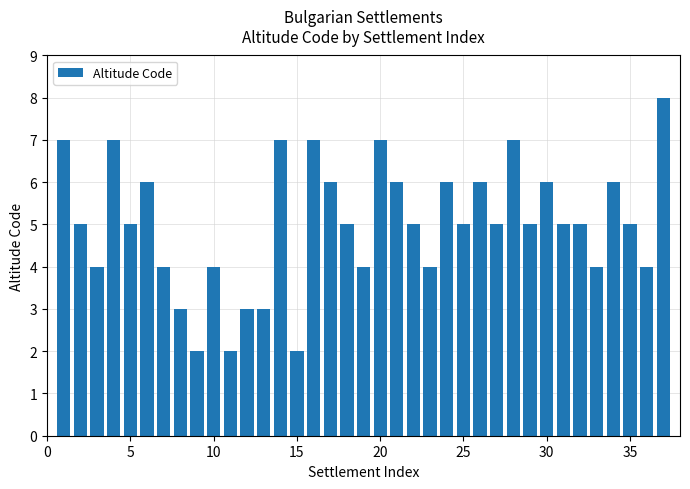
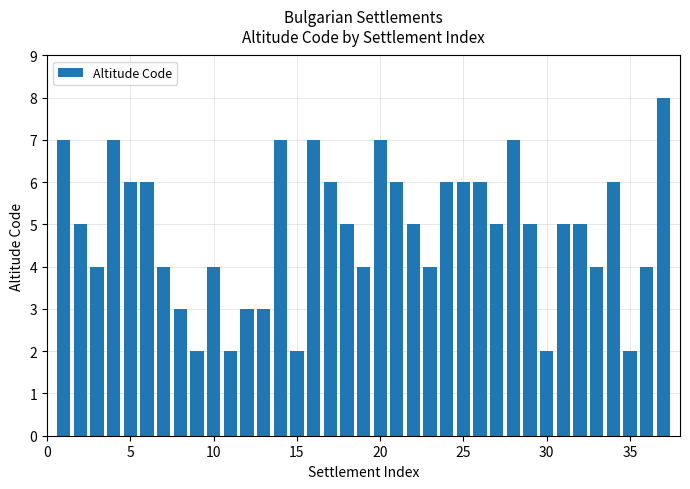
  {
-   "5": 5,
+   "5": 6,
    "10": 4,
    "15": 2,
    "20": 7,
-   "25": 5,
-   "30": 6,
-   "35": 5
+   "25": 6,
+   "30": 2,
+   "35": 2
  }
